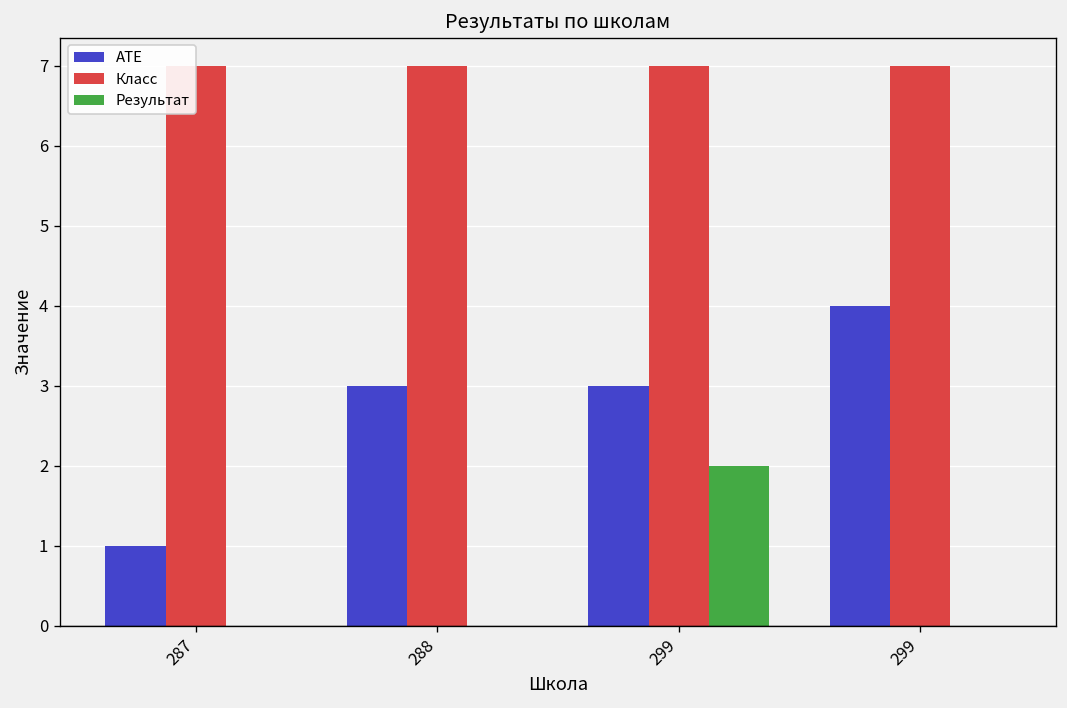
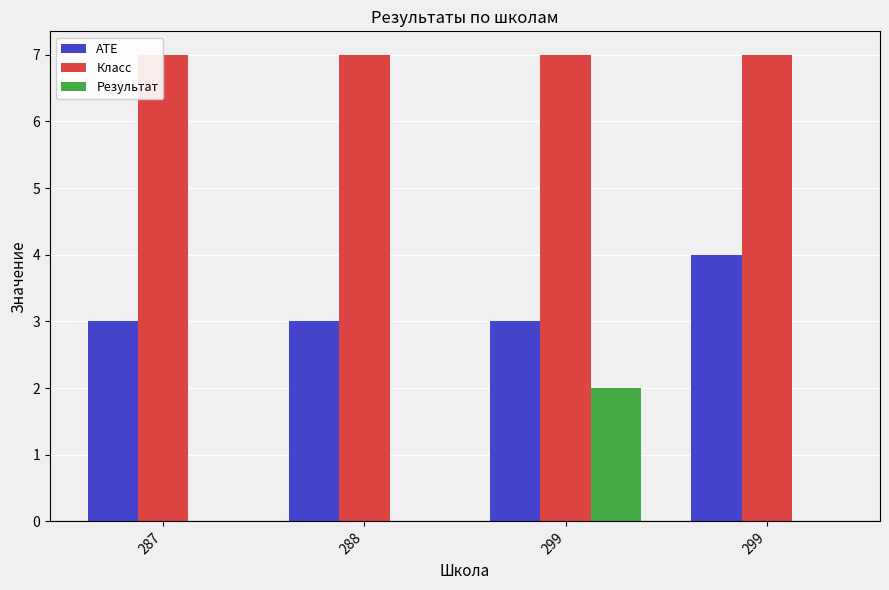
  {
    "АТЕ": {
-     "287": 1,
+     "287": 3,
      "288": 3
    },
    "Класс": {
      "288": 7
    },
    "Результат": {
      "287": 0,
      "288": 0
    }
  }
